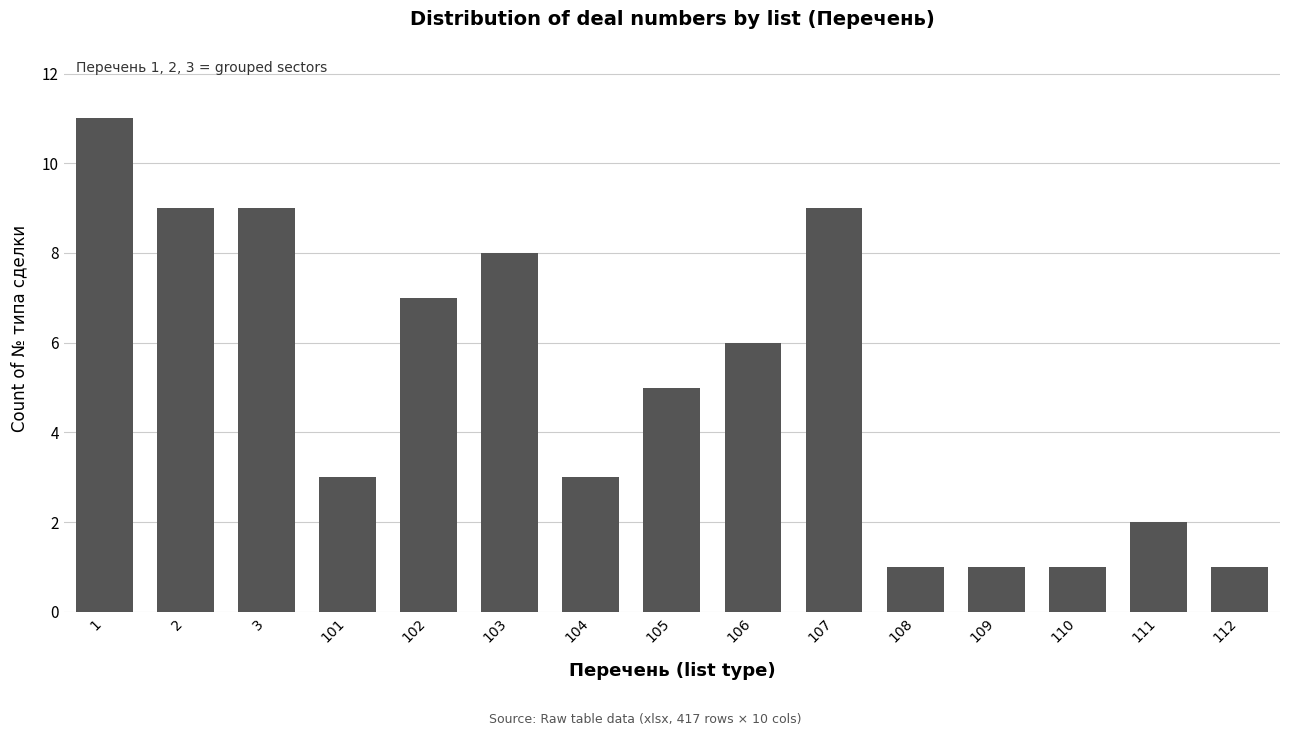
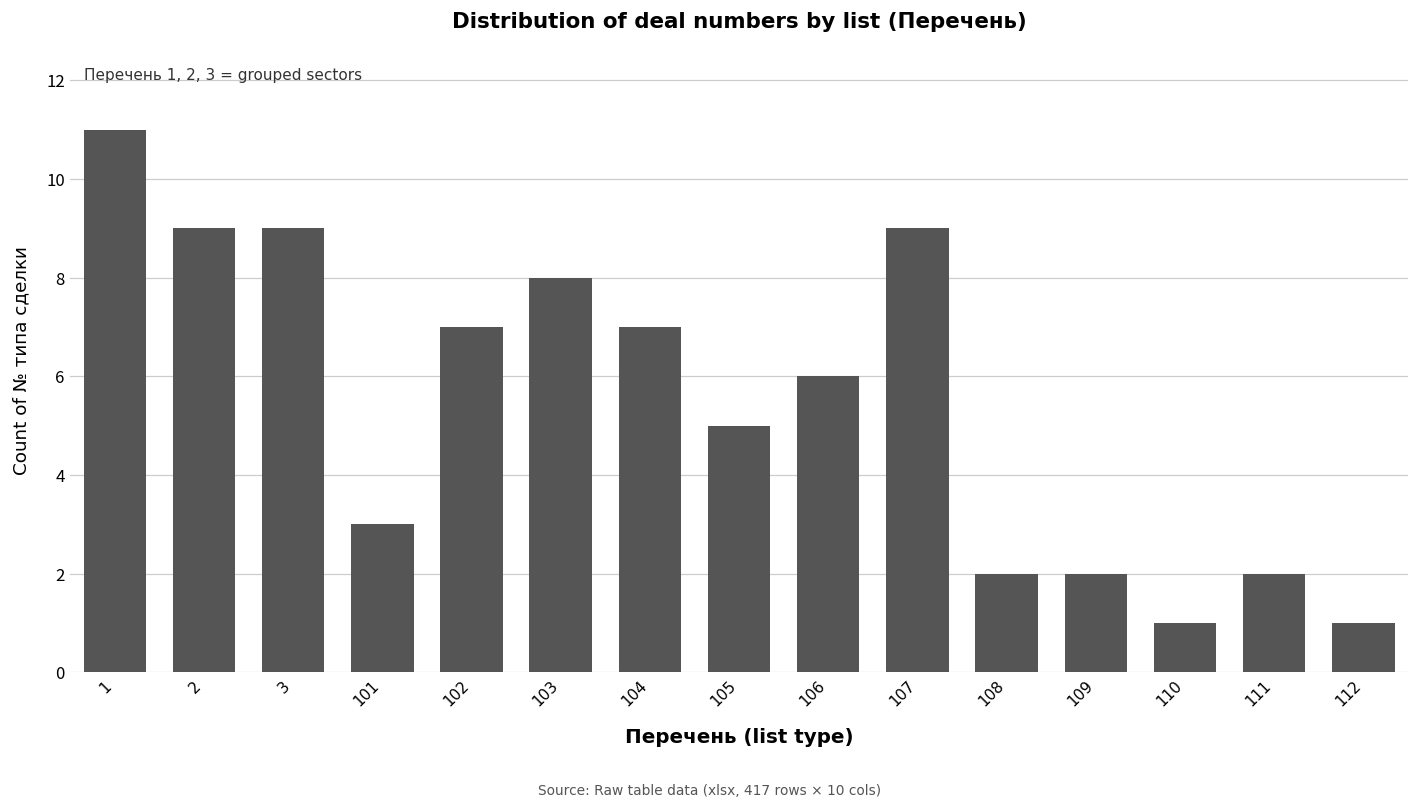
  {
    "1": 11,
    "2": 9,
    "3": 9,
    "101": 3,
    "102": 7,
    "103": 8,
-   "104": 3,
+   "104": 7,
    "105": 5,
    "106": 6,
    "107": 9,
-   "108": 1,
-   "109": 1,
+   "108": 2,
+   "109": 2,
    "110": 1,
    "111": 2,
    "112": 1
  }
